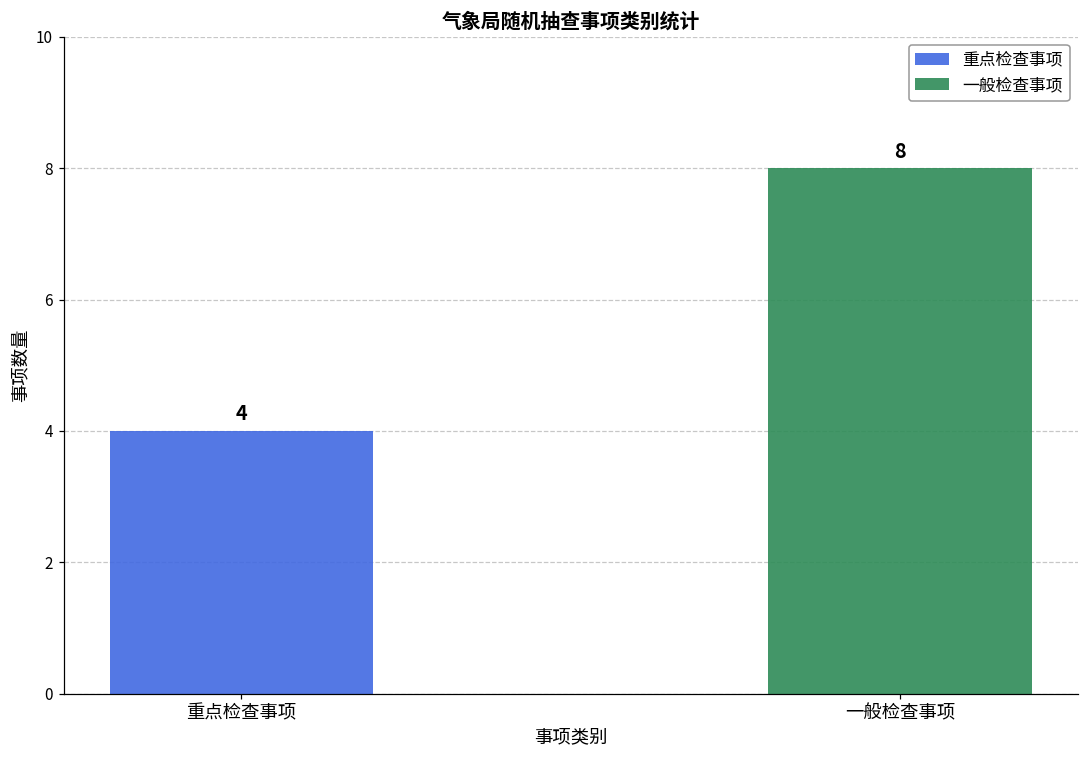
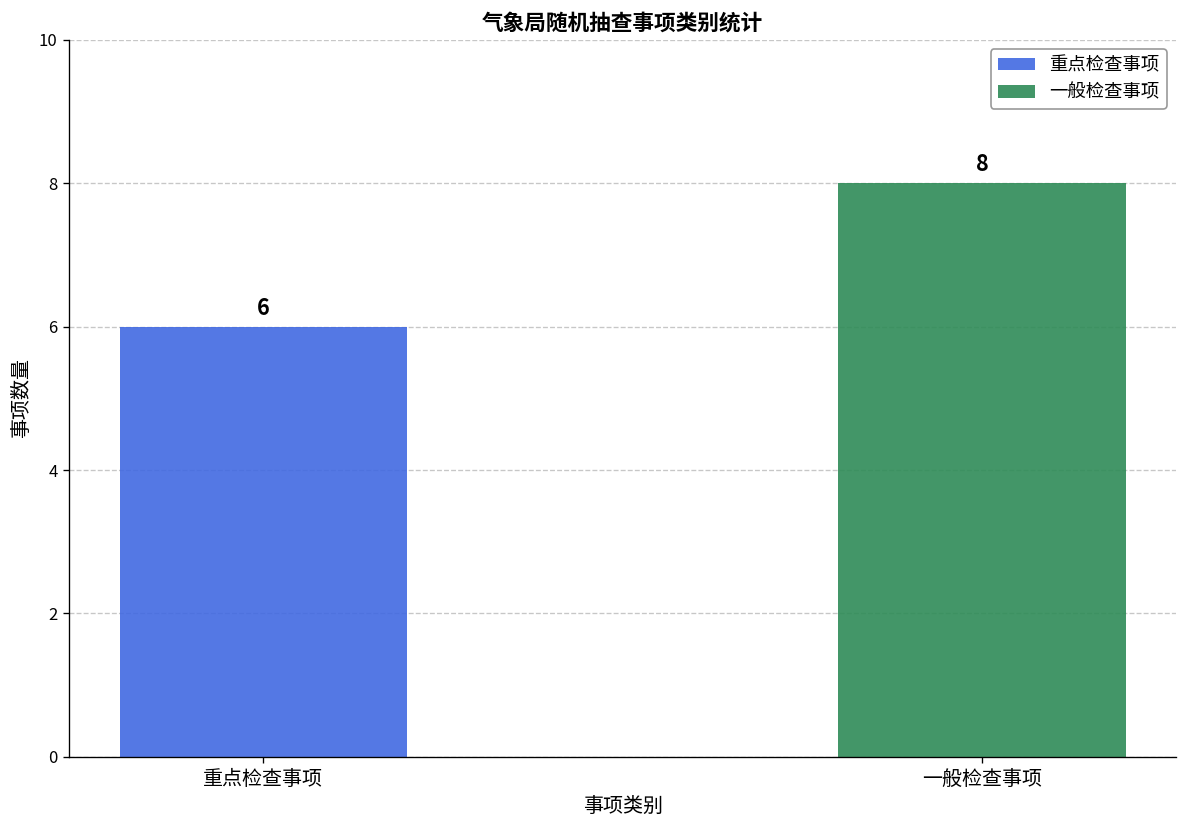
  {
-   "重点检查事项": 4,
+   "重点检查事项": 6,
    "一般检查事项": 8
  }
